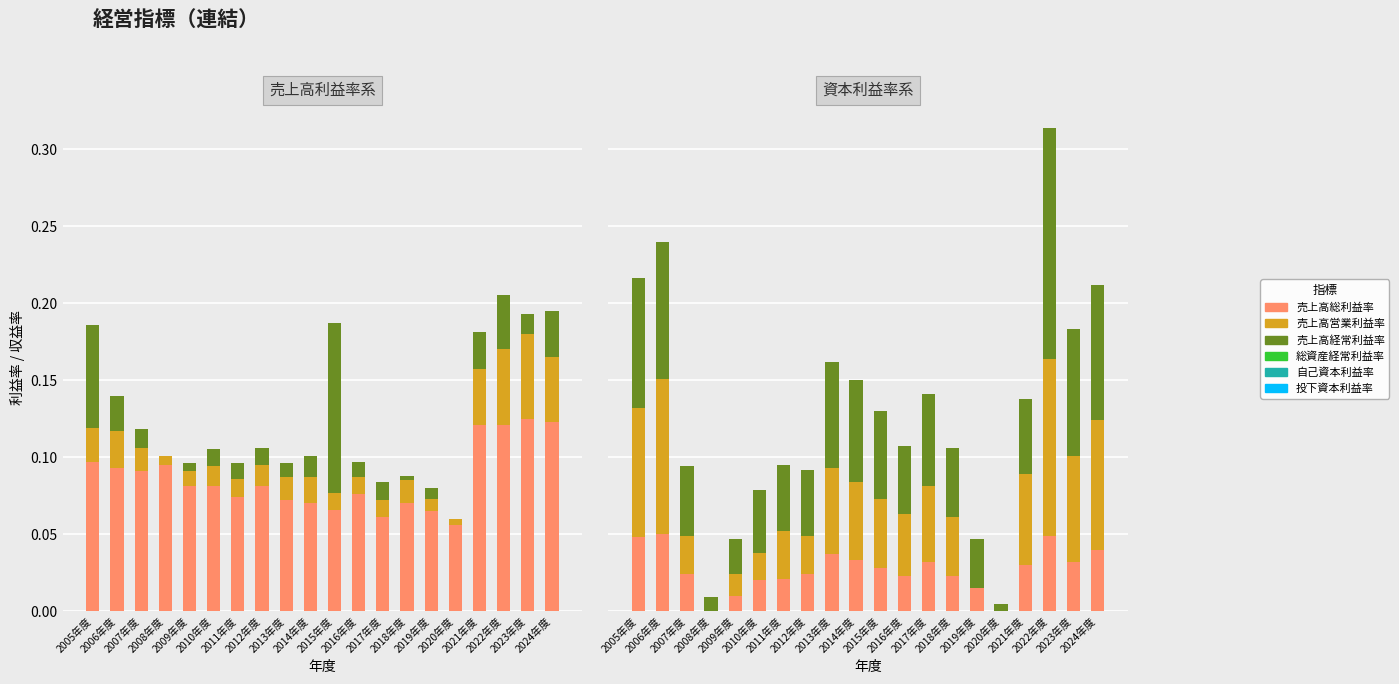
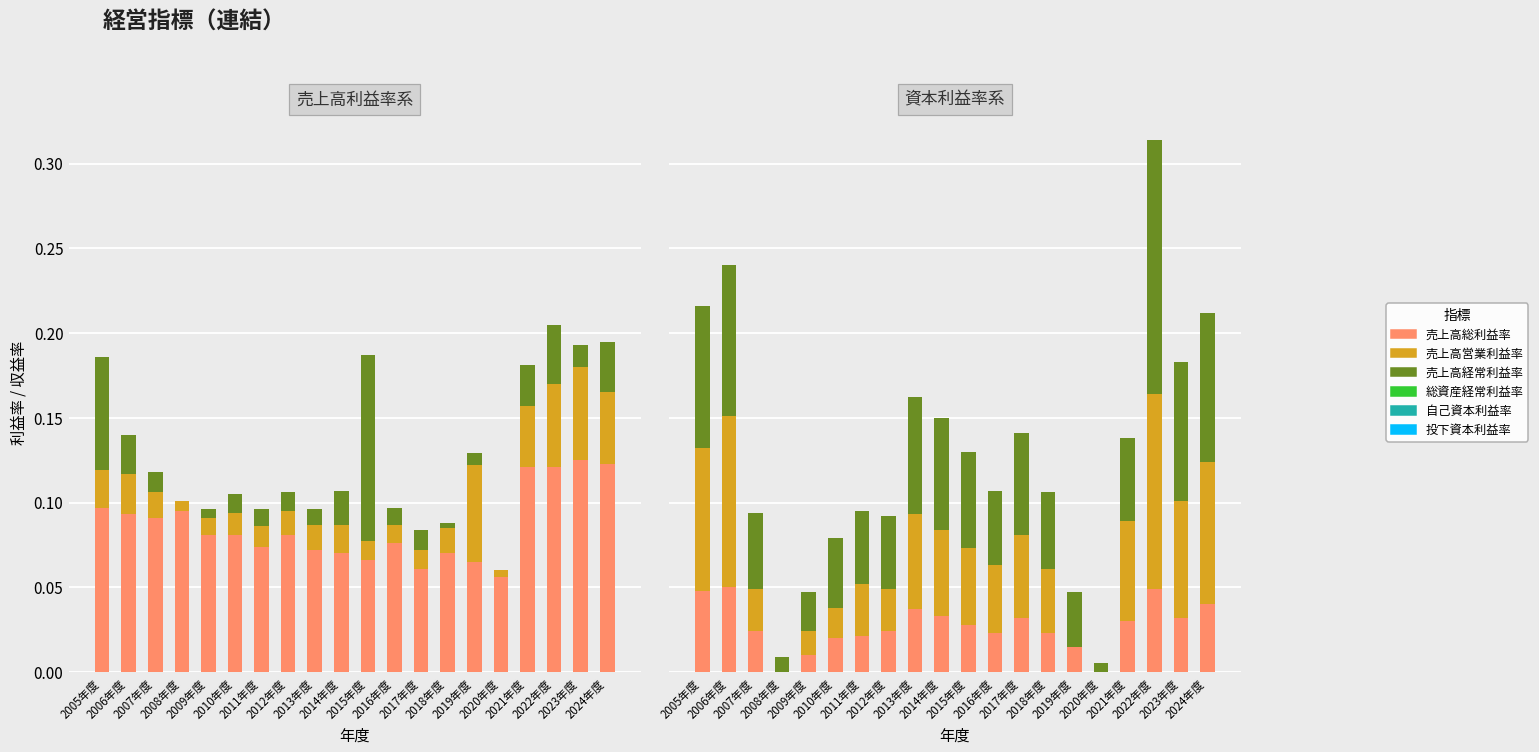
  {
    "売上高利益率系": {
      "売上高総利益率": {
        "2005年度": 0.097,
        "2006年度": 0.093,
        "2007年度": 0.091,
        "2008年度": 0.095,
        "2009年度": 0.081,
        "2010年度": 0.081,
        "2011年度": 0.074,
        "2012年度": 0.081,
        "2013年度": 0.072,
        "2014年度": 0.070,
        "2015年度": 0.066,
        "2016年度": 0.076,
        "2017年度": 0.061,
        "2018年度": 0.070,
        "2019年度": 0.065,
        "2020年度": 0.056,
        "2021年度": 0.121,
        "2022年度": 0.121,
        "2023年度": 0.125,
        "2024年度": 0.123
      },
      "売上高営業利益率": {
        "2005年度": 0.022,
        "2006年度": 0.024,
        "2007年度": 0.015,
        "2008年度": 0.006,
        "2009年度": 0.010,
        "2010年度": 0.013,
        "2011年度": 0.012,
        "2012年度": 0.014,
        "2013年度": 0.015,
        "2014年度": 0.017,
        "2015年度": 0.011,
        "2016年度": 0.011,
        "2017年度": 0.011,
        "2018年度": 0.015,
-       "2019年度": 0.008,
+       "2019年度": 0.057,
        "2020年度": 0.004,
        "2021年度": 0.036,
        "2022年度": 0.049,
        "2023年度": 0.055,
        "2024年度": 0.042
      },
      "売上高経常利益率": {
        "2005年度": 0.067,
        "2006年度": 0.023,
        "2007年度": 0.012,
        "2008年度": 0.000,
        "2009年度": 0.005,
        "2010年度": 0.011,
        "2011年度": 0.010,
        "2012年度": 0.011,
        "2013年度": 0.009,
-       "2014年度": 0.014,
+       "2014年度": 0.020,
        "2015年度": 0.110,
        "2016年度": 0.010,
        "2017年度": 0.012,
        "2018年度": 0.003,
        "2019年度": 0.007,
        "2020年度": 0.000,
        "2021年度": 0.024,
        "2022年度": 0.035,
        "2023年度": 0.013,
        "2024年度": 0.030
      }
    }
  }
